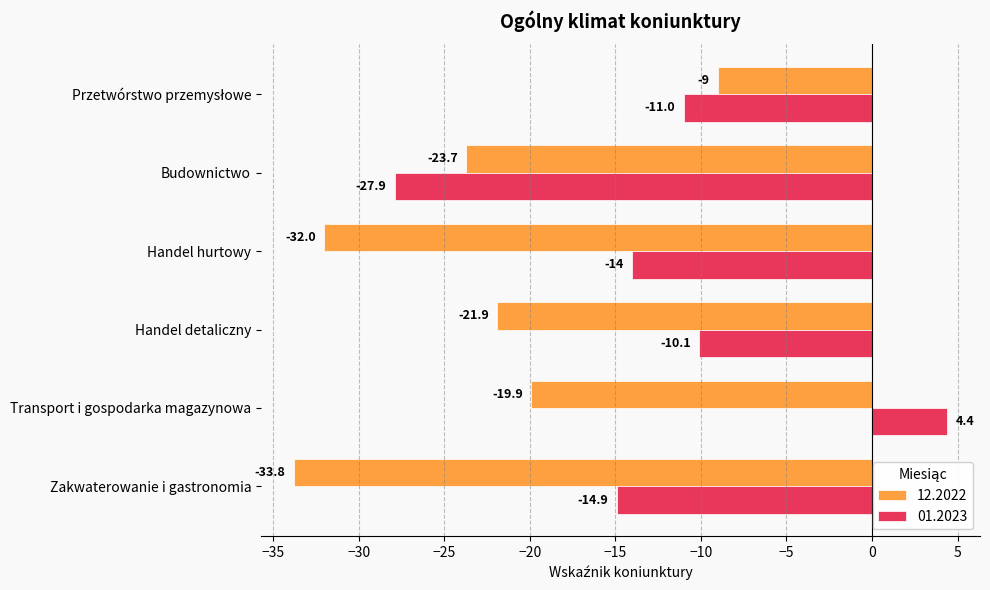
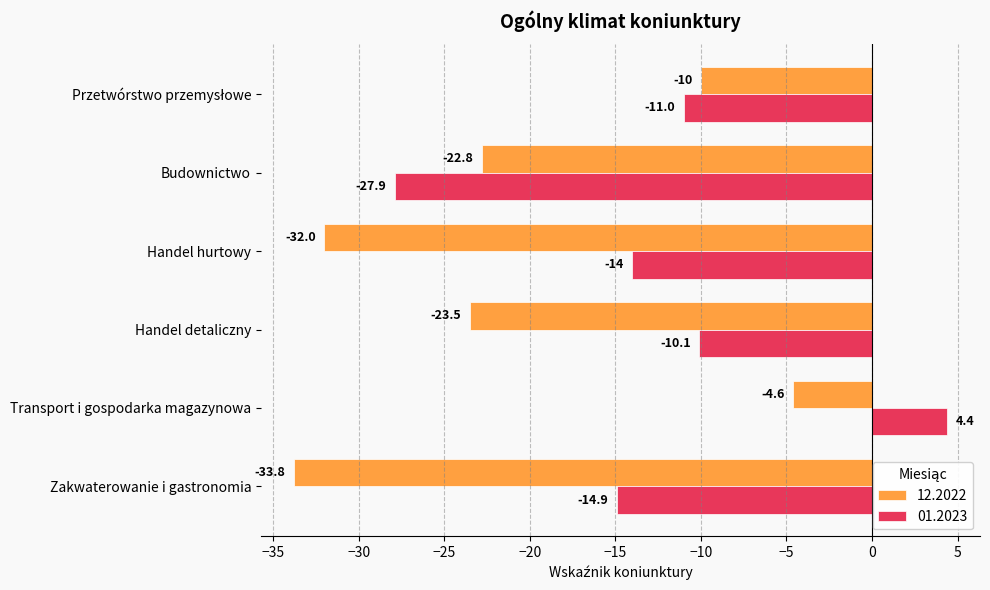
  {
    "12.2022": {
-     "Przetwórstwo przemysłowe": -9,
-     "Budownictwo": -23.7,
+     "Przetwórstwo przemysłowe": -10,
+     "Budownictwo": -22.8,
      "Handel hurtowy": -32.0,
-     "Handel detaliczny": -21.9,
-     "Transport i gospodarka magazynowa": -19.9,
+     "Handel detaliczny": -23.5,
+     "Transport i gospodarka magazynowa": -4.6,
      "Zakwaterowanie i gastronomia": -33.8
    },
    "01.2023": {
      "Przetwórstwo przemysłowe": -11.0,
      "Budownictwo": -27.9,
      "Handel hurtowy": -14,
      "Handel detaliczny": -10.1,
      "Transport i gospodarka magazynowa": 4.4,
      "Zakwaterowanie i gastronomia": -14.9
    }
  }
